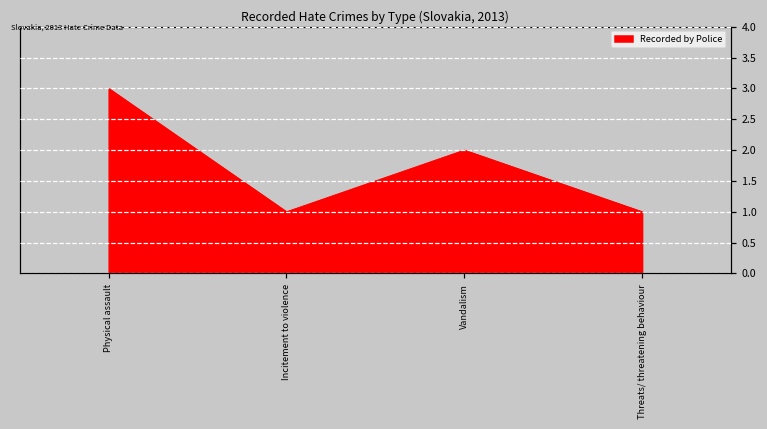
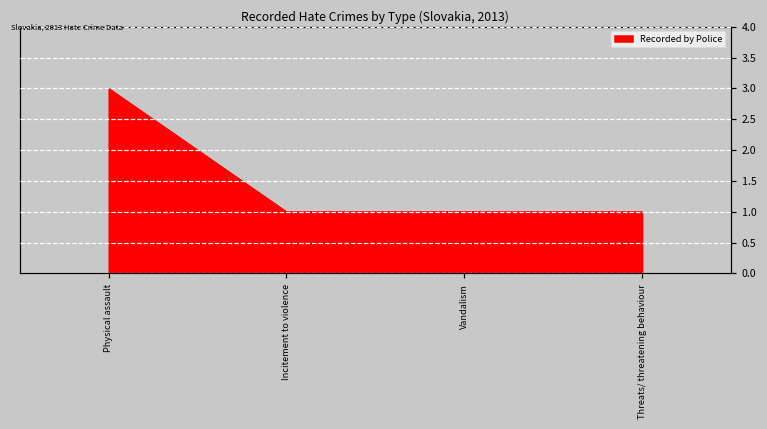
  {
    "Physical assault": 3,
    "Incitement to violence": 1,
-   "Vandalism": 2,
+   "Vandalism": 1,
    "Threats/ threatening behaviour": 1
  }
